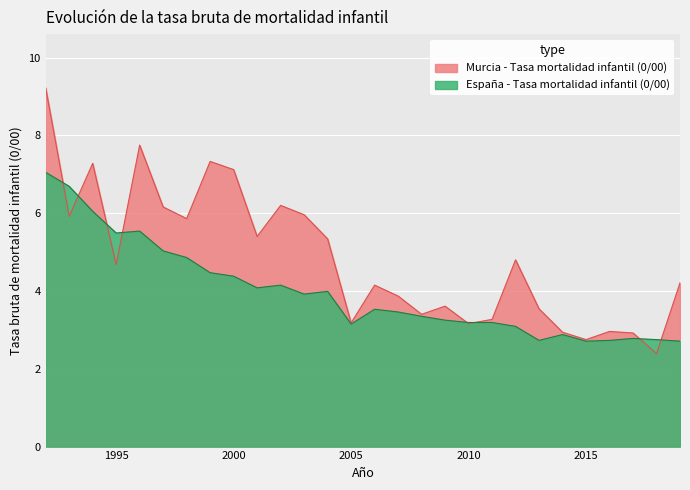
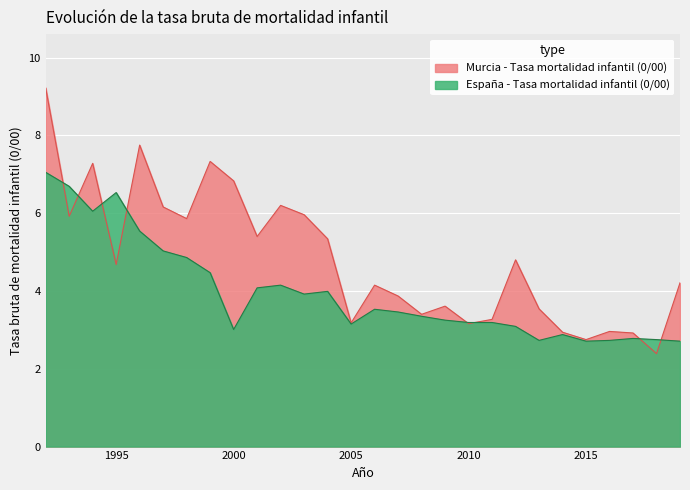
  {
    "Murcia - Tasa mortalidad infantil (0/00)": {
      "1995": 4.7,
-     "2000": 7.1
+     "2000": 6.8
    },
    "España - Tasa mortalidad infantil (0/00)": {
-     "1995": 5.5,
-     "2000": 4.4
+     "1995": 6.5,
+     "2000": 3.0
    }
  }
